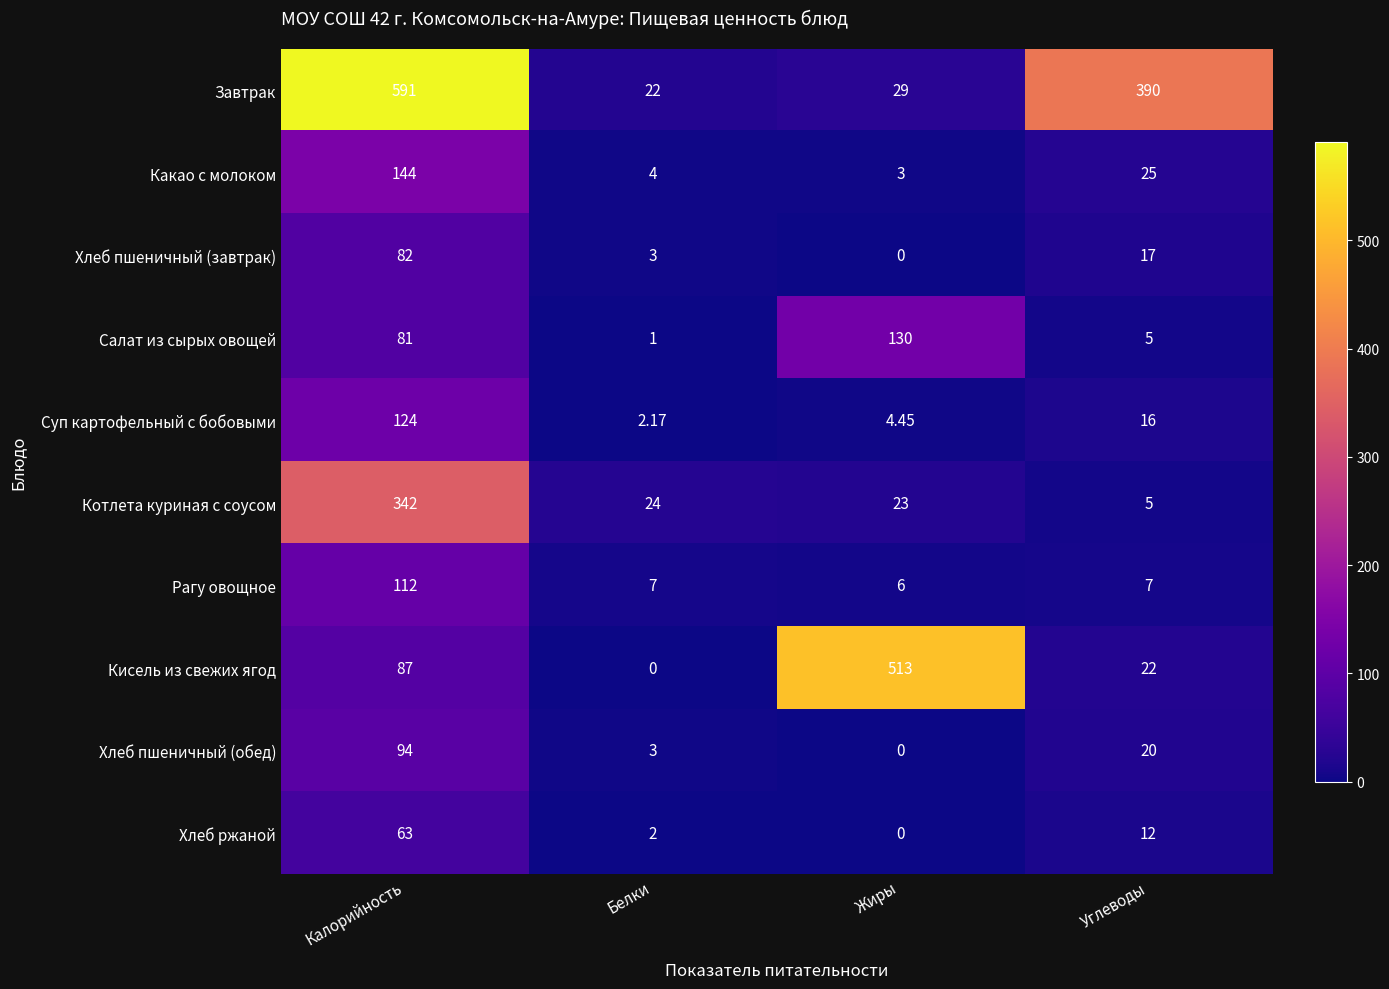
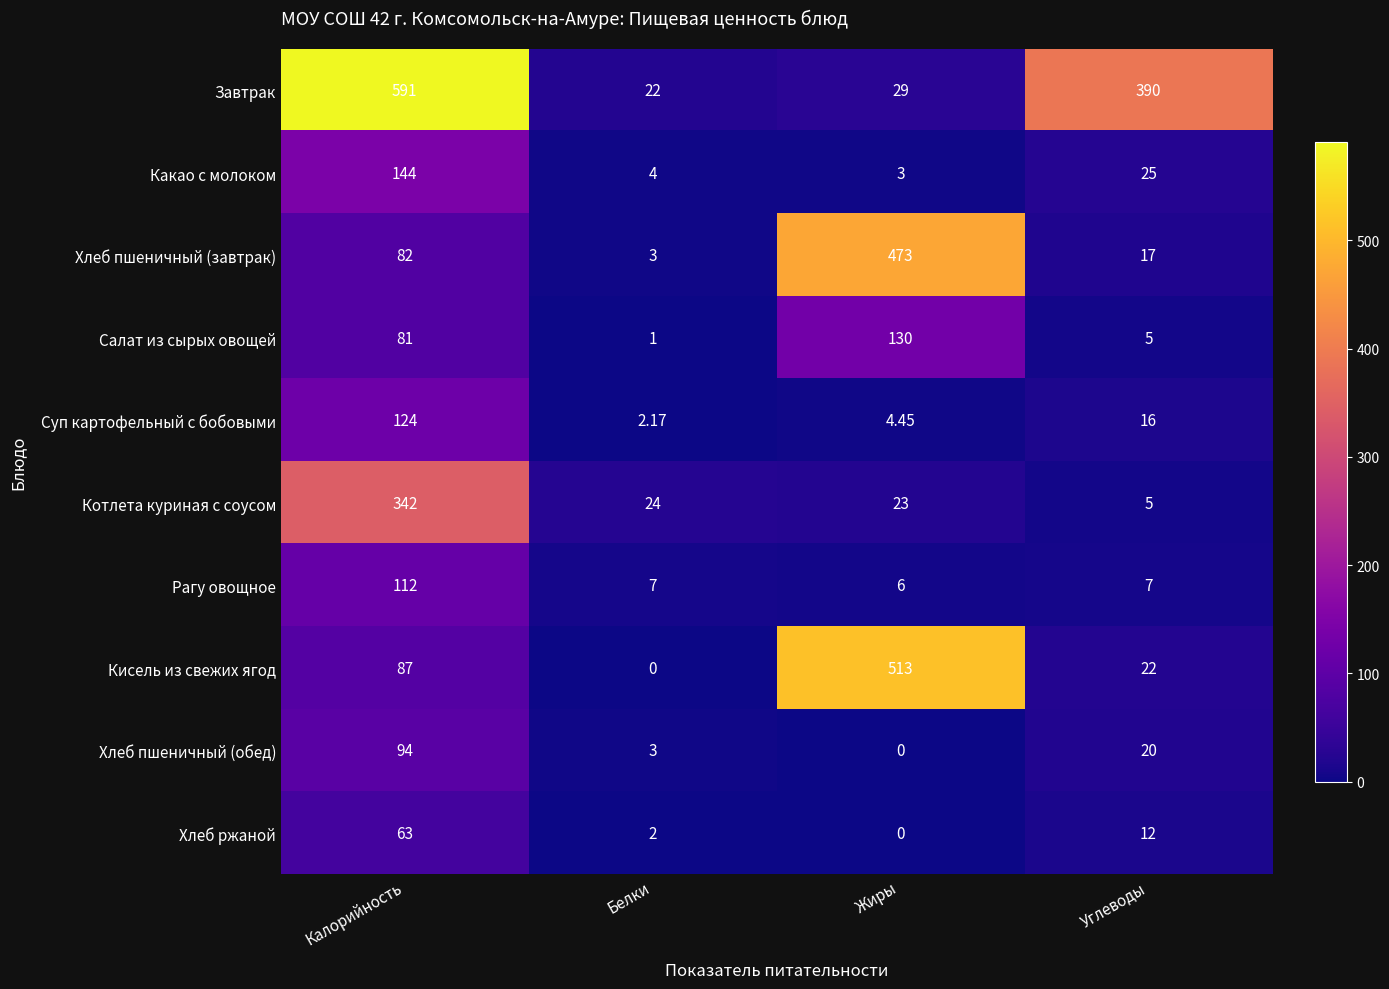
  {
    "Завтрак": {
      "Калорийность": 591,
      "Белки": 22,
      "Жиры": 29,
      "Углеводы": 390
    },
    "Какао с молоком": {
      "Калорийность": 144,
      "Белки": 4,
      "Жиры": 3,
      "Углеводы": 25
    },
    "Хлеб пшеничный (завтрак)": {
      "Калорийность": 82,
      "Белки": 3,
-     "Жиры": 0,
+     "Жиры": 473,
      "Углеводы": 17
    },
    "Салат из сырых овощей": {
      "Калорийность": 81,
      "Белки": 1,
      "Жиры": 130,
      "Углеводы": 5
    },
    "Суп картофельный с бобовыми": {
      "Калорийность": 124,
      "Белки": 2.17,
      "Жиры": 4.45,
      "Углеводы": 16
    },
    "Котлета куриная с соусом": {
      "Калорийность": 342,
      "Белки": 24,
      "Жиры": 23,
      "Углеводы": 5
    },
    "Рагу овощное": {
      "Калорийность": 112,
      "Белки": 7,
      "Жиры": 6,
      "Углеводы": 7
    },
    "Кисель из свежих ягод": {
      "Калорийность": 87,
      "Белки": 0,
      "Жиры": 513,
      "Углеводы": 22
    },
    "Хлеб пшеничный (обед)": {
      "Калорийность": 94,
      "Белки": 3,
      "Жиры": 0,
      "Углеводы": 20
    },
    "Хлеб ржаной": {
      "Калорийность": 63,
      "Белки": 2,
      "Жиры": 0,
      "Углеводы": 12
    }
  }
